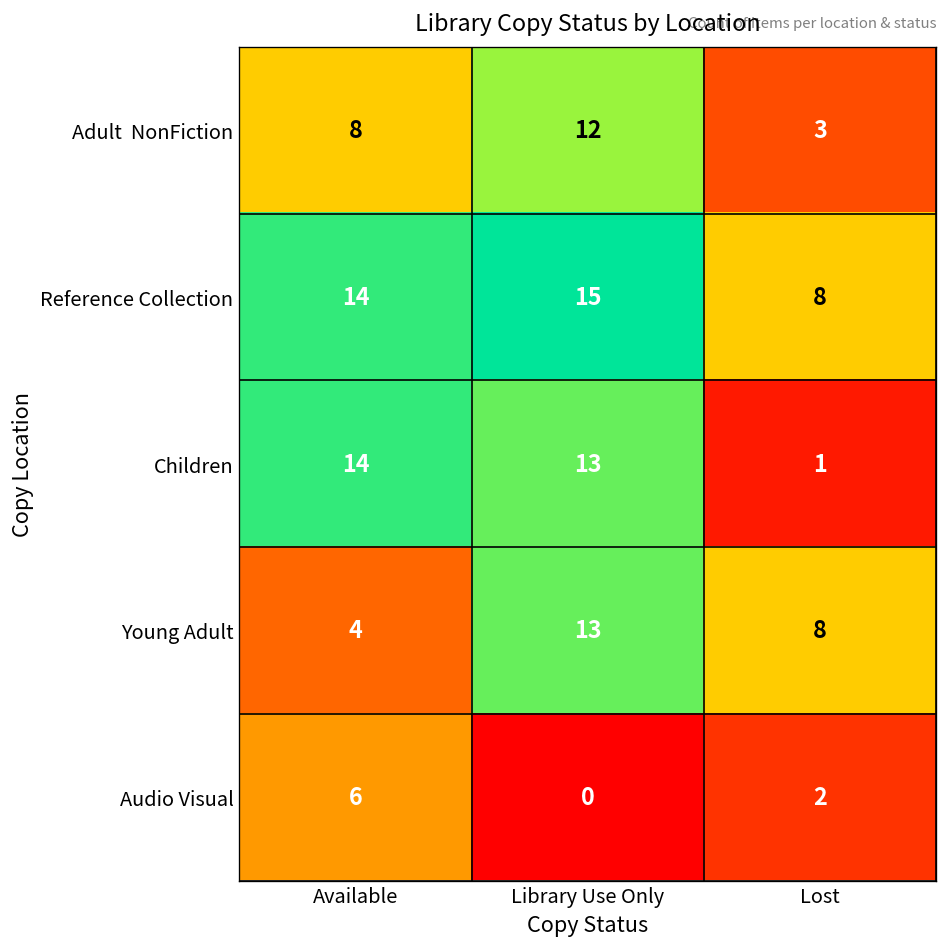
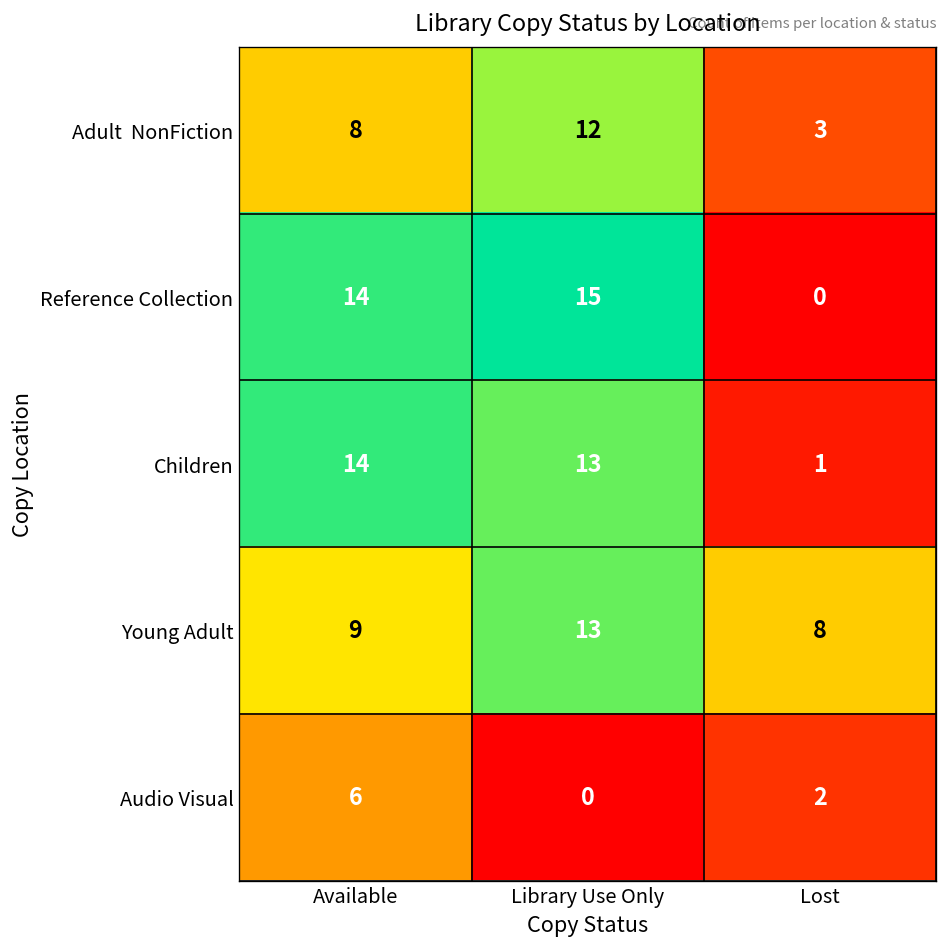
  {
    "Adult NonFiction": {
      "Available": 8,
      "Library Use Only": 12,
      "Lost": 3
    },
    "Reference Collection": {
      "Available": 14,
      "Library Use Only": 15,
-     "Lost": 8
+     "Lost": 0
    },
    "Children": {
      "Available": 14,
      "Library Use Only": 13,
      "Lost": 1
    },
    "Young Adult": {
-     "Available": 4,
+     "Available": 9,
      "Library Use Only": 13,
      "Lost": 8
    },
    "Audio Visual": {
      "Available": 6,
      "Library Use Only": 0,
      "Lost": 2
    }
  }
